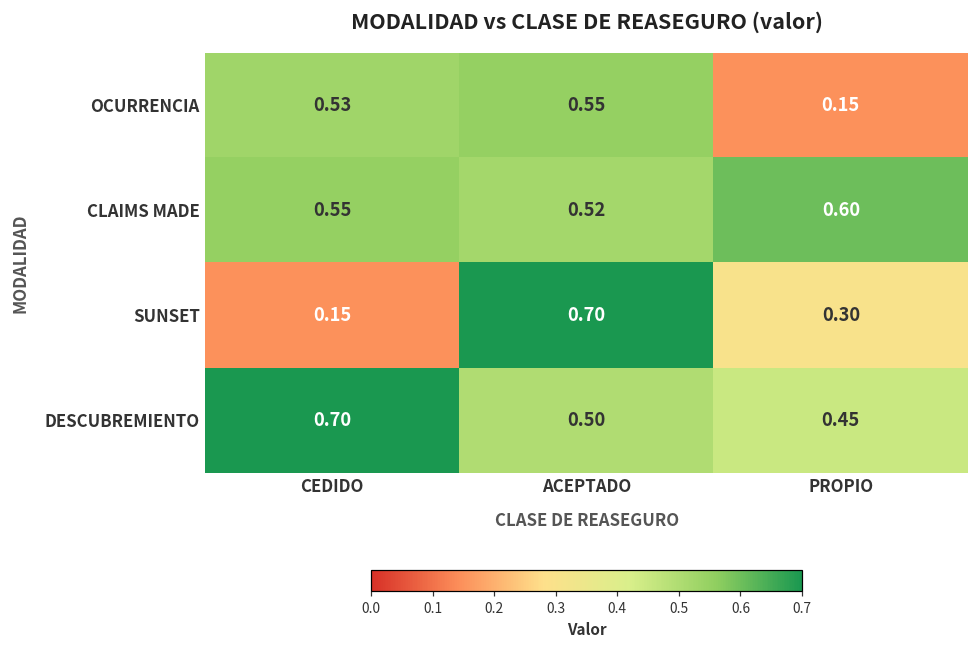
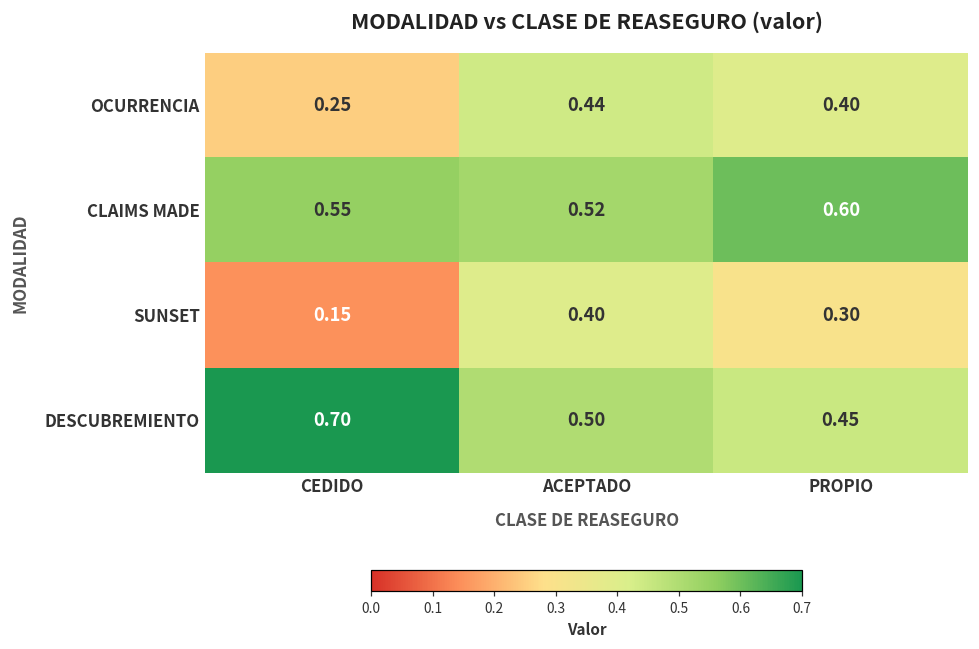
  {
    "OCURRENCIA": {
-     "CEDIDO": 0.53,
-     "ACEPTADO": 0.55,
-     "PROPIO": 0.15
+     "CEDIDO": 0.25,
+     "ACEPTADO": 0.44,
+     "PROPIO": 0.40
    },
    "CLAIMS MADE": {
      "CEDIDO": 0.55,
      "ACEPTADO": 0.52,
      "PROPIO": 0.60
    },
    "SUNSET": {
      "CEDIDO": 0.15,
-     "ACEPTADO": 0.70,
+     "ACEPTADO": 0.40,
      "PROPIO": 0.30
    },
    "DESCUBREMIENTO": {
      "CEDIDO": 0.70,
      "ACEPTADO": 0.50,
      "PROPIO": 0.45
    }
  }
